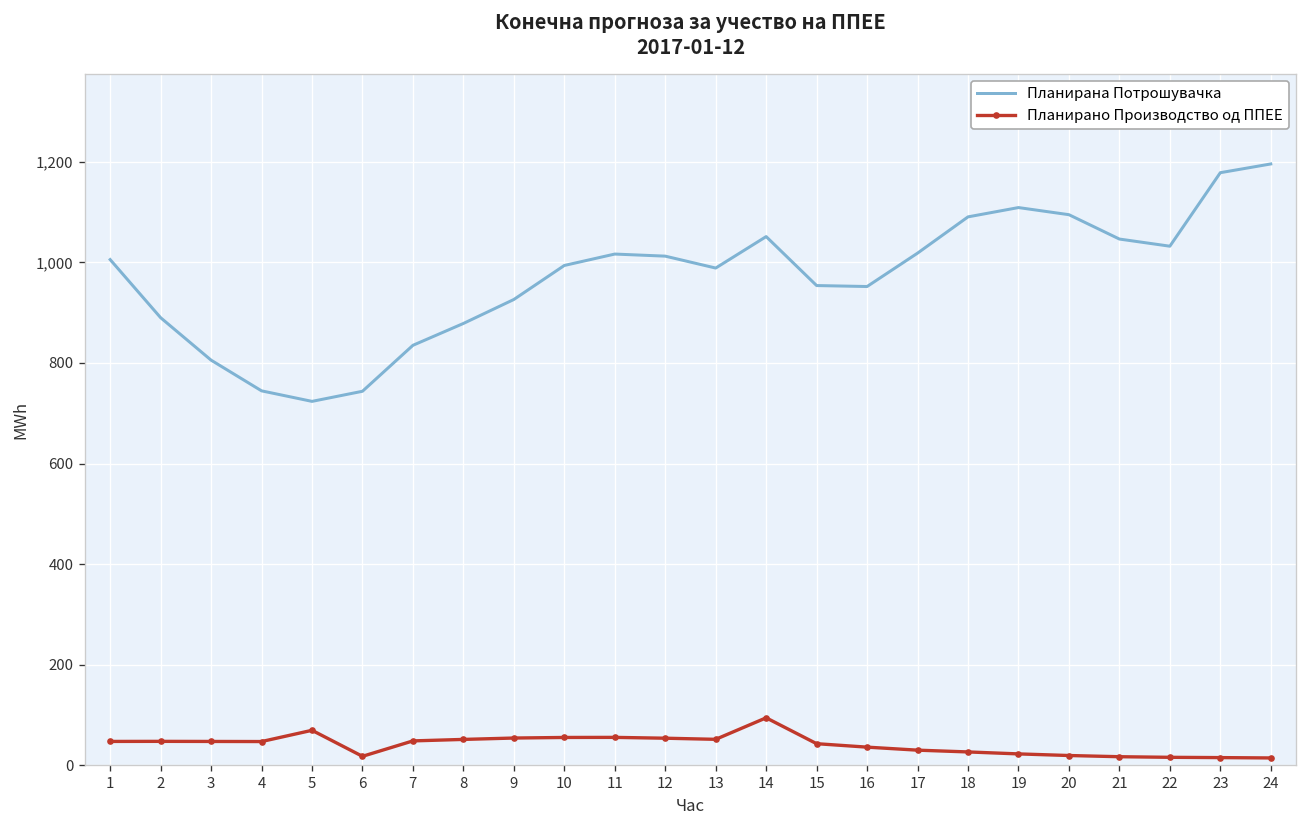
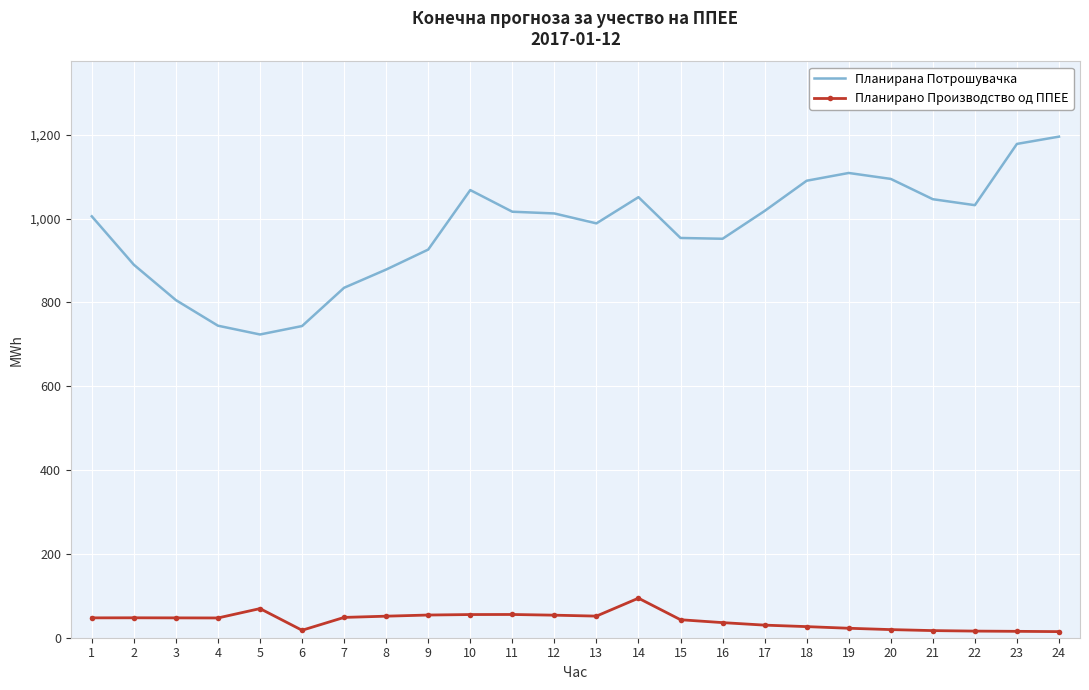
  {
    "Планирана Потрошувачка": {
      "1": "1,010",
      "2": "890",
      "3": "810",
      "4": "740",
      "5": "720",
      "6": "740",
      "7": "840",
      "8": "880",
      "9": "930",
-     "10": "990",
+     "10": "1,070",
      "11": "1,020",
      "12": "1,010",
      "13": "990",
      "14": "1,050",
      "15": "950",
      "16": "950",
      "17": "1,020",
      "18": "1,090",
      "19": "1,110",
      "20": "1,090",
      "21": "1,050",
      "22": "1,030",
      "23": "1,180",
      "24": "1,200"
    },
    "Планирано Производство од ППЕЕ": {
      "1": "50",
      "2": "50",
      "3": "50",
      "4": "50",
      "5": "70",
      "6": "20",
      "7": "50",
      "8": "50",
      "9": "50",
      "10": "60",
      "11": "60",
      "12": "50",
      "13": "50",
      "14": "90",
      "15": "40",
      "16": "40",
      "17": "30",
      "18": "30",
      "19": "20",
      "20": "20",
      "21": "20",
      "22": "20",
      "23": "20",
      "24": "10"
    }
  }
